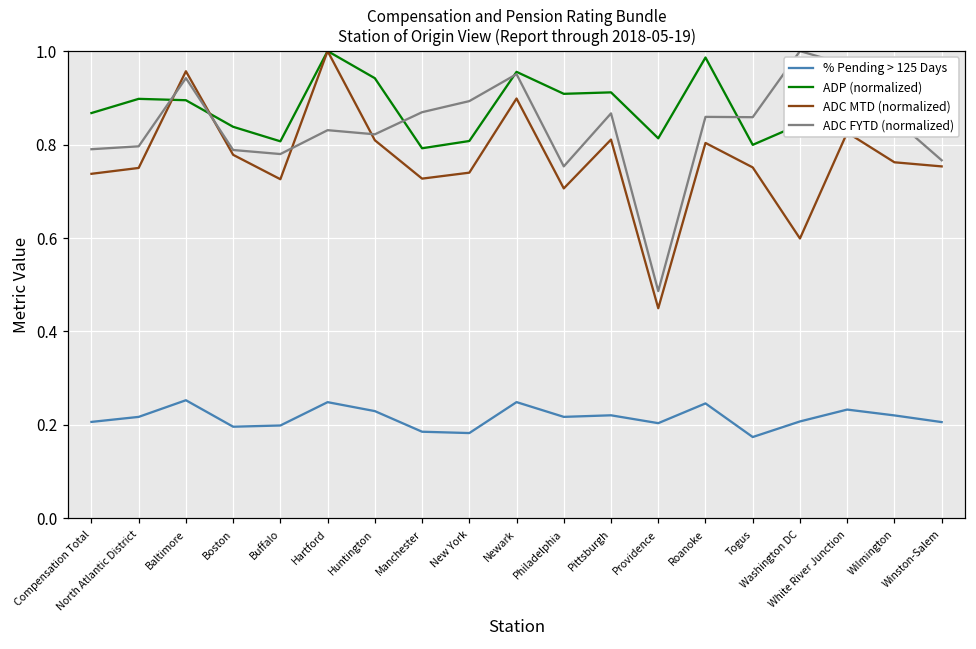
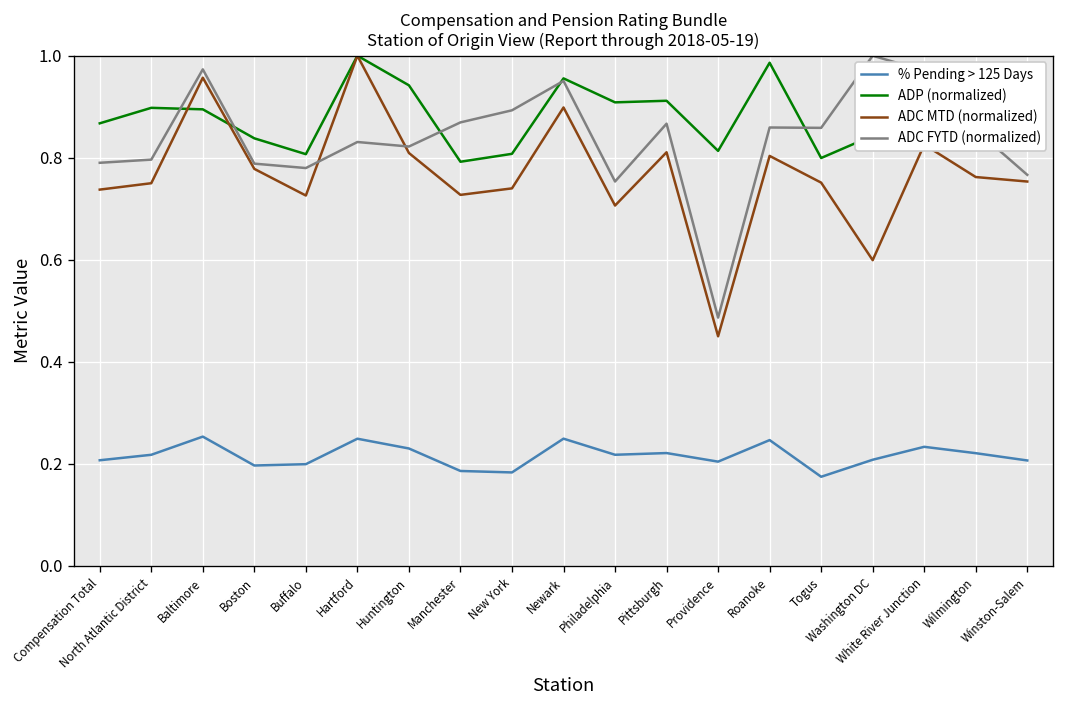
  {
    "% Pending > 125 Days": {
      "Compensation Total": 0.21,
      "North Atlantic District": 0.22,
      "Baltimore": 0.25,
      "Boston": 0.20,
      "Buffalo": 0.20,
      "Hartford": 0.25,
      "Huntington": 0.23,
      "Manchester": 0.19,
      "New York": 0.18,
      "Newark": 0.25,
      "Philadelphia": 0.22,
      "Pittsburgh": 0.22,
      "Providence": 0.20,
      "Roanoke": 0.25,
      "Togus": 0.17,
      "Washington DC": 0.21,
      "White River Junction": 0.23,
      "Wilmington": 0.22,
      "Winston-Salem": 0.21
    },
    "ADP (normalized)": {
      "Compensation Total": 0.87,
      "North Atlantic District": 0.90,
      "Baltimore": 0.89,
      "Boston": 0.84,
      "Buffalo": 0.81,
      "Huntington": 0.94,
      "Manchester": 0.79,
      "New York": 0.81,
      "Philadelphia": 0.91,
      "Pittsburgh": 0.91,
      "Providence": 0.81,
      "Roanoke": 0.99,
      "Togus": 0.80
    },
    "ADC MTD (normalized)": {
      "Compensation Total": 0.74,
      "North Atlantic District": 0.75,
      "Baltimore": 0.96,
      "Boston": 0.78,
      "Buffalo": 0.73,
      "Huntington": 0.81,
      "Manchester": 0.73,
      "New York": 0.74,
      "Newark": 0.90,
      "Philadelphia": 0.71,
      "Pittsburgh": 0.81,
      "Providence": 0.45,
      "Roanoke": 0.80,
      "Togus": 0.75,
      "Washington DC": 0.60,
      "White River Junction": 0.83,
      "Wilmington": 0.76,
      "Winston-Salem": 0.75
    },
    "ADC FYTD (normalized)": {
      "Compensation Total": 0.79,
      "North Atlantic District": 0.80,
-     "Baltimore": 0.94,
+     "Baltimore": 0.97,
      "Boston": 0.79,
      "Buffalo": 0.78,
      "Hartford": 0.83,
      "Huntington": 0.82,
      "Manchester": 0.87,
      "New York": 0.89,
      "Philadelphia": 0.75,
      "Pittsburgh": 0.87,
      "Providence": 0.49,
      "Roanoke": 0.86,
      "Togus": 0.86,
      "Washington DC": 1.00,
      "Winston-Salem": 0.77
    }
  }
